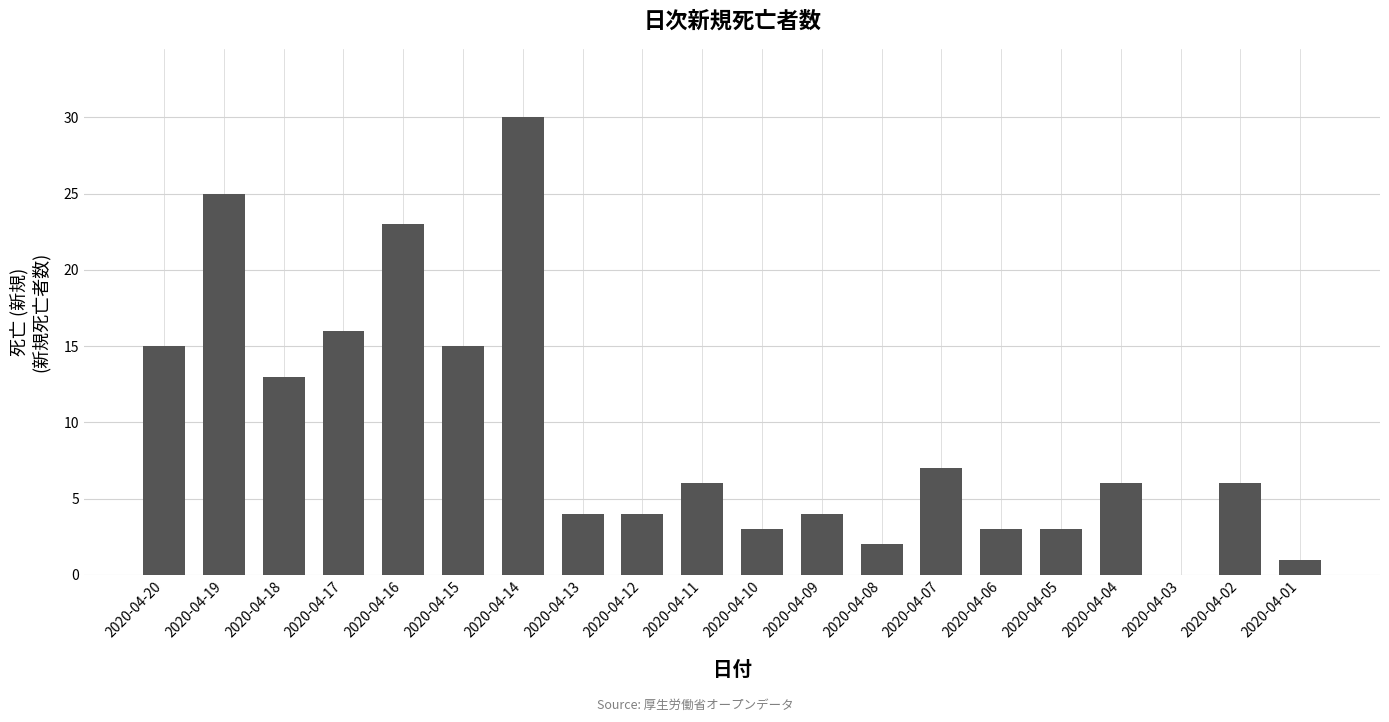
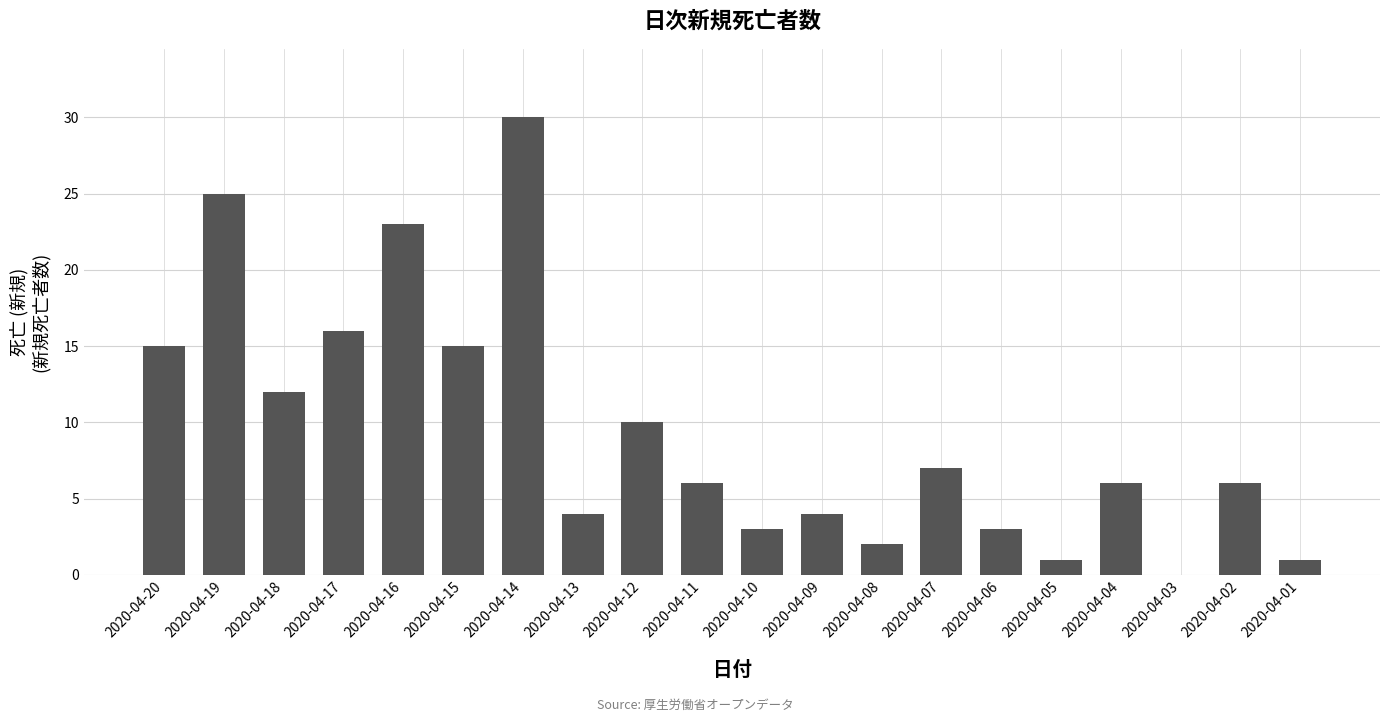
  {
    "2020-04-20": 15,
    "2020-04-19": 25,
-   "2020-04-18": 13,
+   "2020-04-18": 12,
    "2020-04-17": 16,
    "2020-04-16": 23,
    "2020-04-15": 15,
    "2020-04-14": 30,
    "2020-04-13": 4,
-   "2020-04-12": 4,
+   "2020-04-12": 10,
    "2020-04-11": 6,
    "2020-04-10": 3,
    "2020-04-09": 4,
    "2020-04-08": 2,
    "2020-04-07": 7,
    "2020-04-06": 3,
-   "2020-04-05": 3,
+   "2020-04-05": 1,
    "2020-04-04": 6,
    "2020-04-03": 0,
    "2020-04-02": 6,
    "2020-04-01": 1
  }
